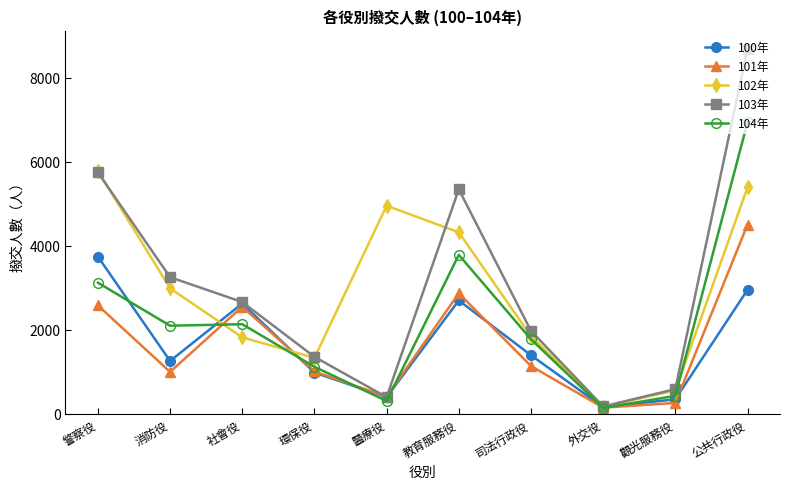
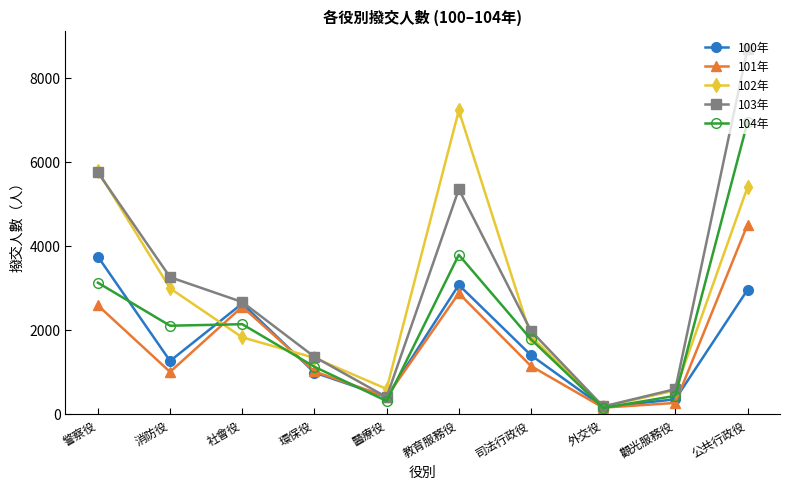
  {
    "100年": {
      "警察役": 3700,
      "消防役": 1300,
-     "教育服務役": 2700,
+     "教育服務役": 3100,
      "司法行政役": 1400,
      "觀光服務役": 300,
      "公共行政役": 3000
    },
    "101年": {
      "警察役": 2600,
      "消防役": 1000,
      "社會役": 2600,
      "教育服務役": 2900,
      "司法行政役": 1100,
      "觀光服務役": 300,
      "公共行政役": 4500
    },
    "102年": {
      "消防役": 3000,
      "社會役": 1800,
-     "醫療役": 5000,
-     "教育服務役": 4300,
+     "醫療役": 600,
+     "教育服務役": 7200,
      "司法行政役": 1800,
      "公共行政役": 5400
    },
    "103年": {
      "消防役": 3300,
      "教育服務役": 5300,
      "司法行政役": 2000
    },
    "104年": {
      "警察役": 3100,
      "消防役": 2100,
      "社會役": 2100,
      "環保役": 1100,
      "醫療役": 300,
      "教育服務役": 3800,
      "司法行政役": 1800,
      "觀光服務役": 400
    }
  }
